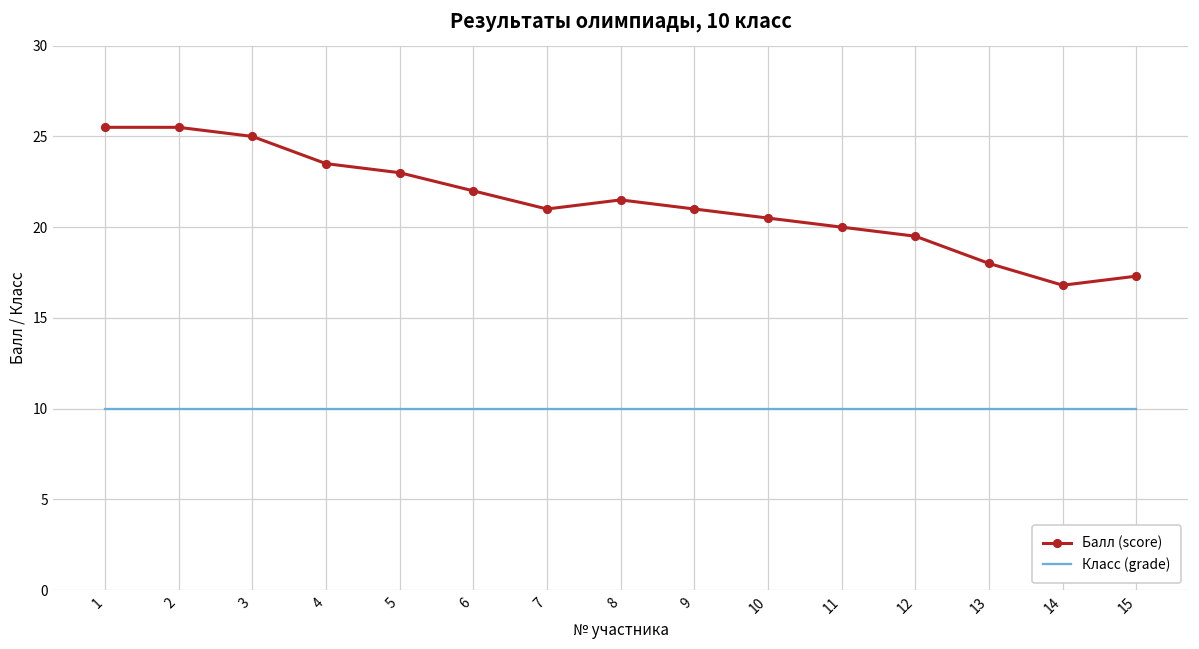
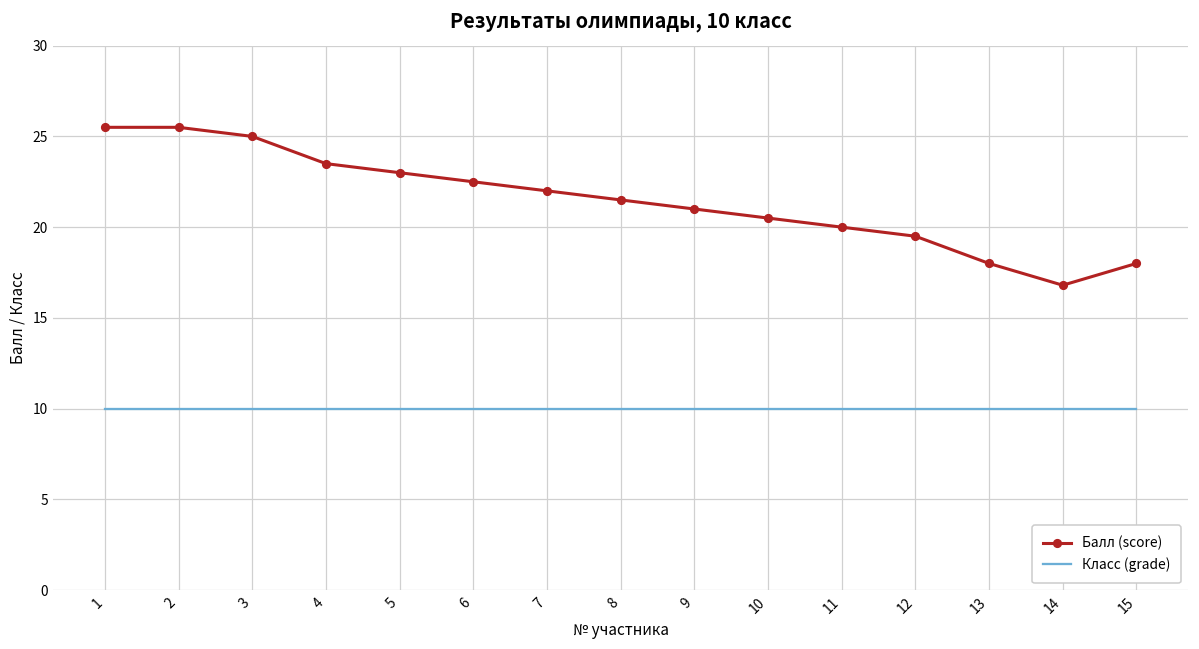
  {
    "Балл (score)": {
      "1": 25.5,
      "2": 25.5,
      "3": 25.0,
      "4": 23.5,
      "5": 23.0,
-     "6": 22.0,
-     "7": 21,
+     "6": 22.5,
+     "7": 22,
      "8": 21.5,
      "9": 21.0,
      "10": 20.5,
      "11": 20.0,
      "12": 19.5,
      "13": 18.0,
      "14": 16.8,
-     "15": 17.3
+     "15": 18.0
    },
    "Класс (grade)": {
      "1": 10.0,
      "2": 10.0,
      "3": 10.0,
      "4": 10.0,
      "5": 10.0,
      "6": 10.0,
      "7": 10.0,
      "8": 10.0,
      "9": 10.0,
      "10": 10.0,
      "11": 10.0,
      "12": 10.0,
      "13": 10.0,
      "14": 10.0,
      "15": 10.0
    }
  }
